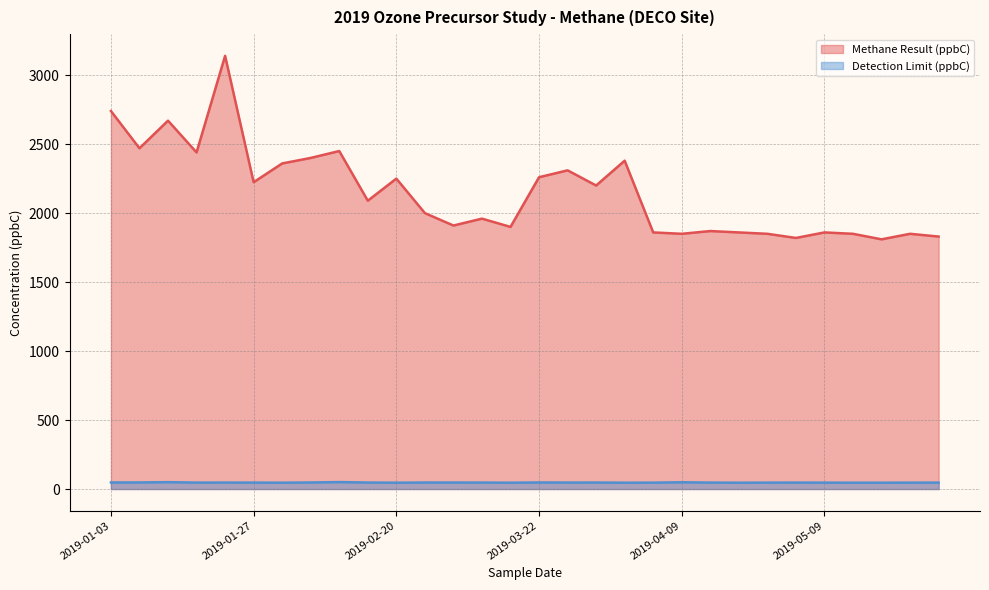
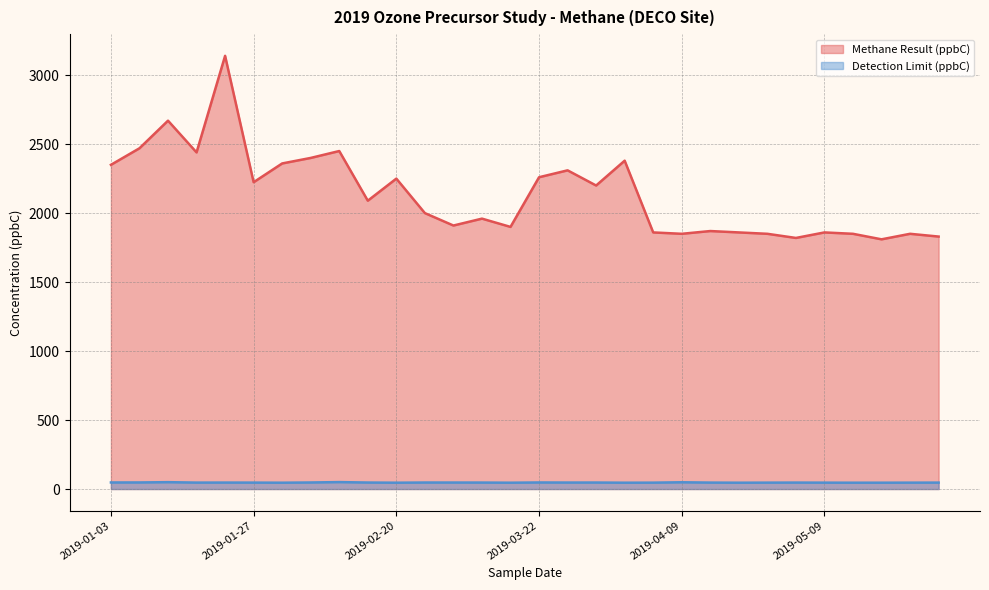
  {
    "Methane Result (ppbC)": {
-     "2019-01-03": 2740,
+     "2019-01-03": 2350,
      "2019-01-27": 2220,
      "2019-02-20": 2250,
      "2019-03-22": 2260
    },
    "Detection Limit (ppbC)": {
      "2019-01-03": 50,
      "2019-01-27": 50,
      "2019-02-20": 50,
      "2019-03-22": 50
    }
  }
